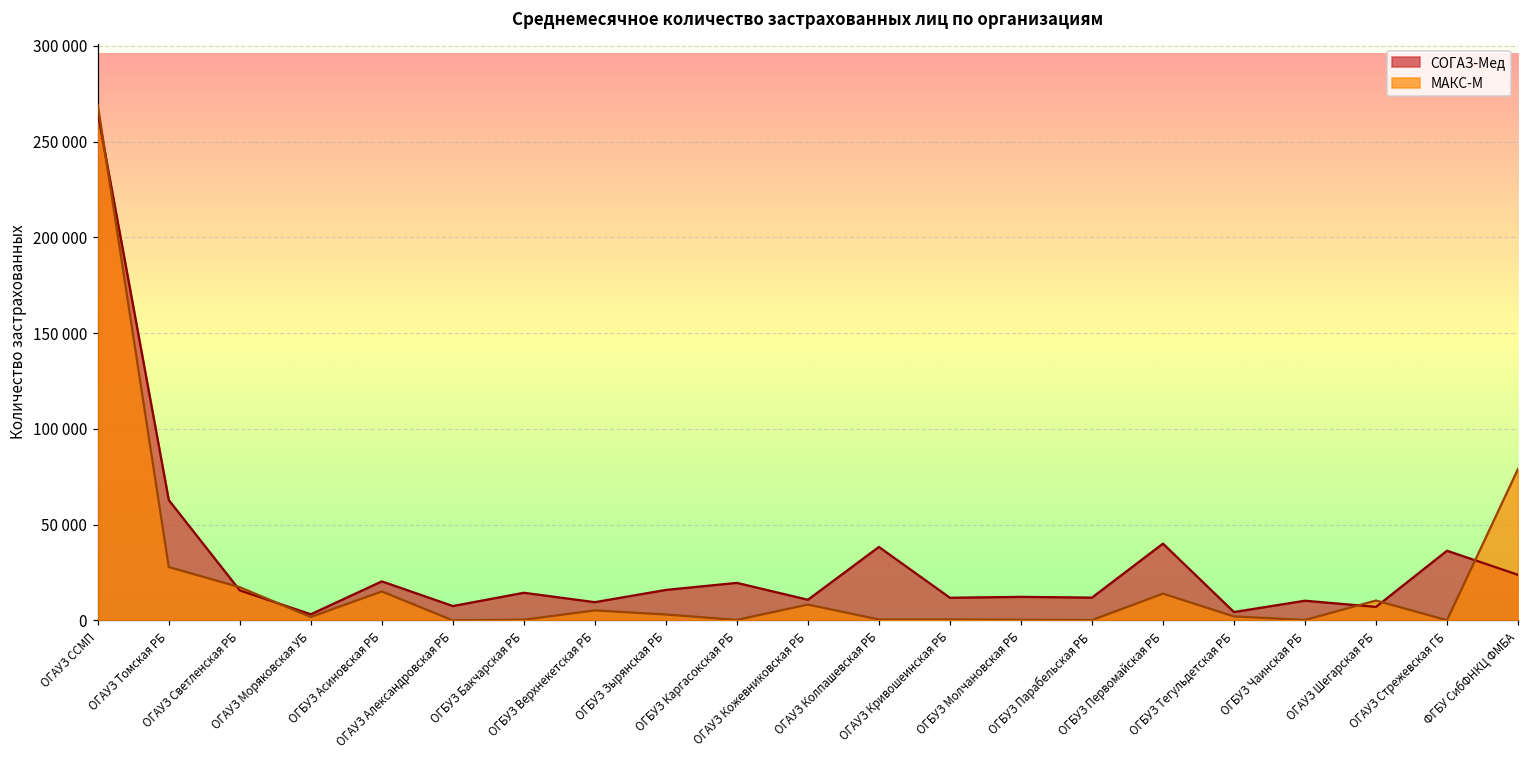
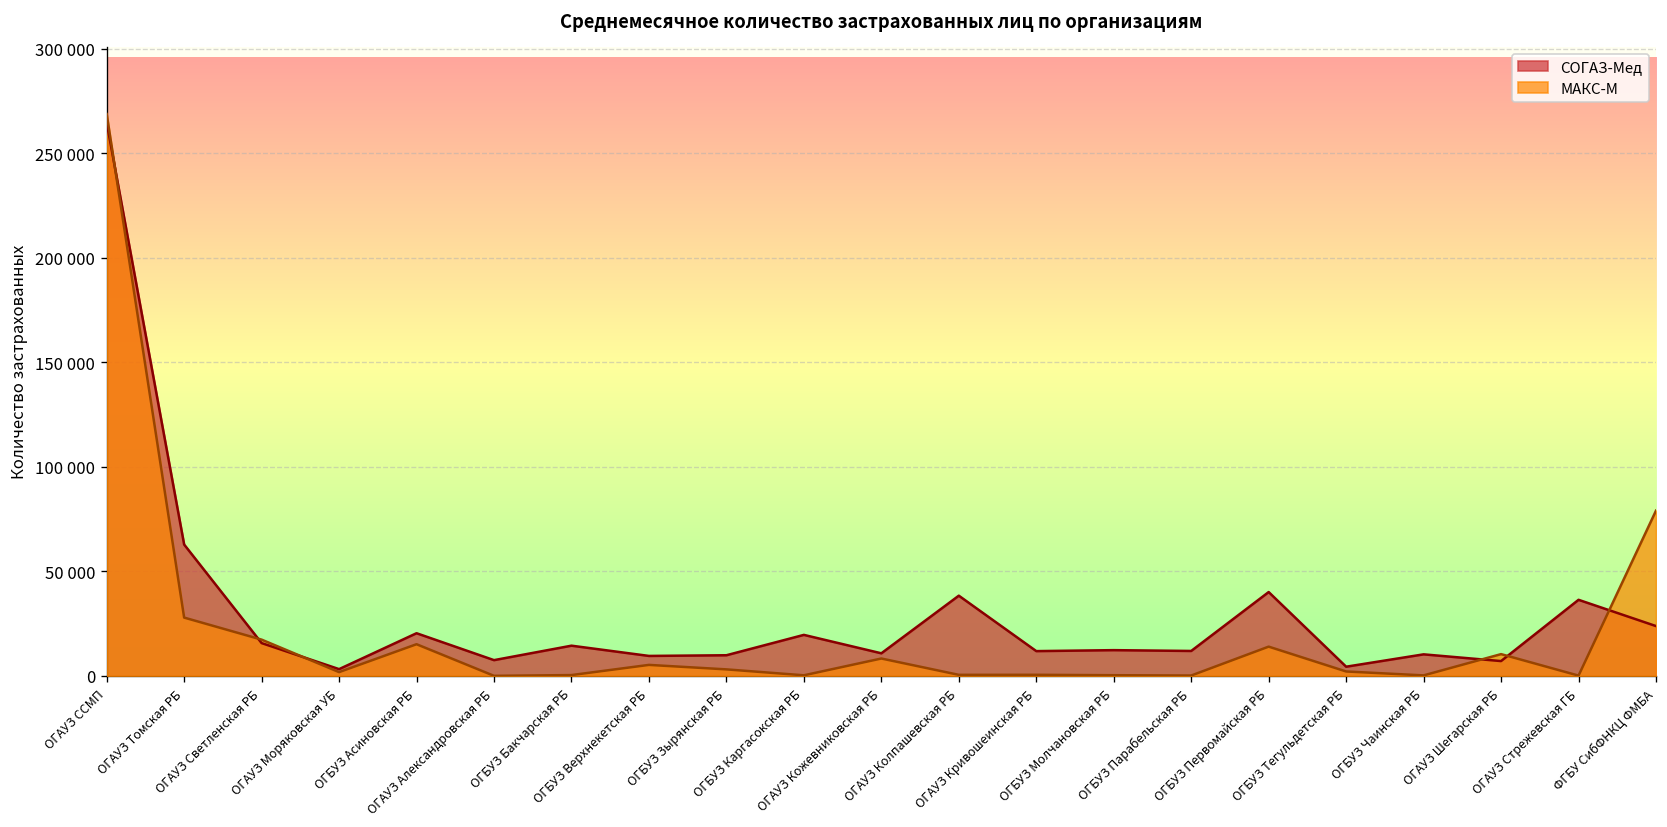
  {
    "СОГАЗ-Мед": {
      "ОГАУЗ ССМП": 265000,
      "ОГАУЗ Томская РБ": 63000,
      "ОГАУЗ Светленская РБ": 16000,
      "ОГБУЗ Асиновская РБ": 20000,
      "ОГАУЗ Александровская РБ": 8000,
      "ОГБУЗ Бакчарская РБ": 14000,
      "ОГБУЗ Верхнекетская РБ": 10000,
-     "ОГБУЗ Зырянская РБ": 16000,
+     "ОГБУЗ Зырянская РБ": 10000,
      "ОГБУЗ Каргасокская РБ": 20000,
      "ОГАУЗ Кожевниковская РБ": 11000,
      "ОГАУЗ Колпашевская РБ": 38000,
      "ОГАУЗ Кривошеинская РБ": 12000,
      "ОГБУЗ Молчановская РБ": 12000,
      "ОГБУЗ Парабельская РБ": 12000,
      "ОГБУЗ Первомайская РБ": 40000,
      "ОГБУЗ Тегульдетская РБ": 4000,
      "ОГБУЗ Чаинская РБ": 10000,
      "ОГАУЗ Шегарская РБ": 7000,
      "ОГАУЗ Стрежевская ГБ": 36000,
      "ФГБУ СибФНКЦ ФМБА": 24000
    },
    "МАКС-М": {
      "ОГАУЗ ССМП": 269000,
      "ОГАУЗ Томская РБ": 28000,
      "ОГАУЗ Светленская РБ": 17000,
      "ОГБУЗ Асиновская РБ": 15000,
      "ОГАУЗ Александровская РБ": 0,
      "ОГБУЗ Бакчарская РБ": 0,
      "ОГБУЗ Верхнекетская РБ": 5000,
      "ОГБУЗ Зырянская РБ": 3000,
      "ОГБУЗ Каргасокская РБ": 0,
      "ОГАУЗ Кожевниковская РБ": 8000,
      "ОГАУЗ Колпашевская РБ": 1000,
      "ОГАУЗ Кривошеинская РБ": 1000,
      "ОГБУЗ Молчановская РБ": 0,
      "ОГБУЗ Парабельская РБ": 0,
      "ОГБУЗ Первомайская РБ": 14000,
      "ОГБУЗ Тегульдетская РБ": 2000,
      "ОГБУЗ Чаинская РБ": 0,
      "ОГАУЗ Шегарская РБ": 10000,
      "ОГАУЗ Стрежевская ГБ": 0,
      "ФГБУ СибФНКЦ ФМБА": 79000
    }
  }
